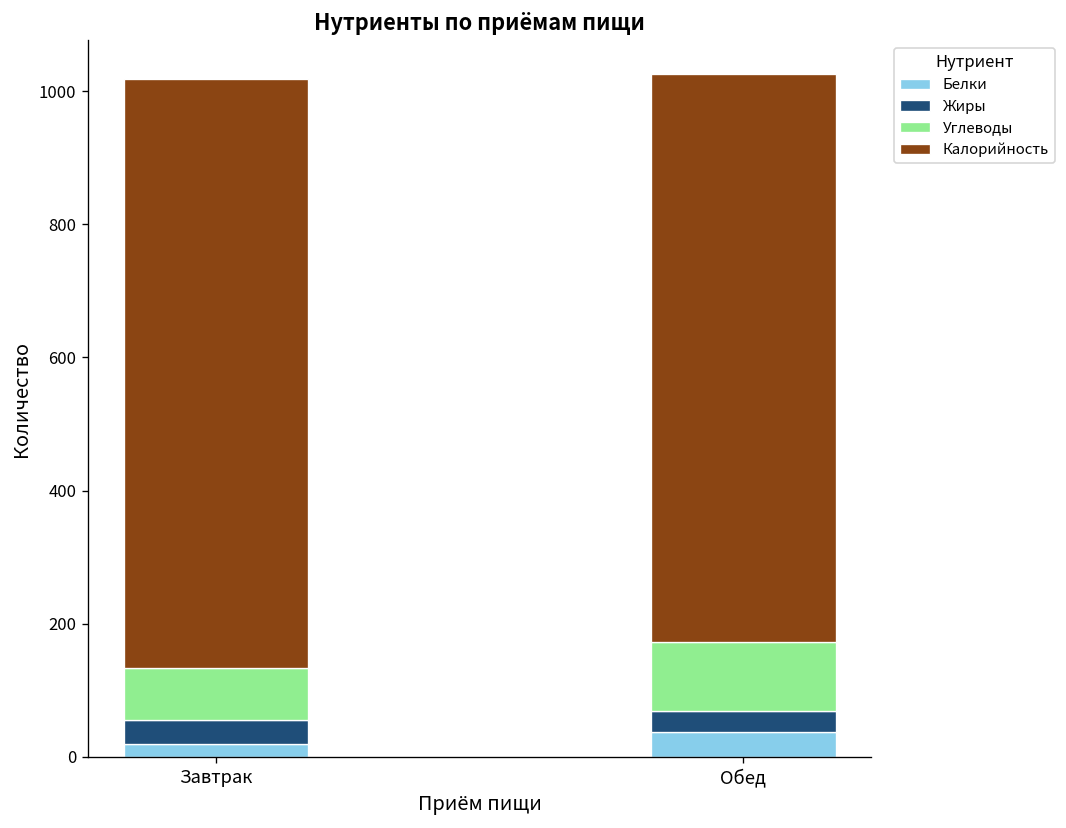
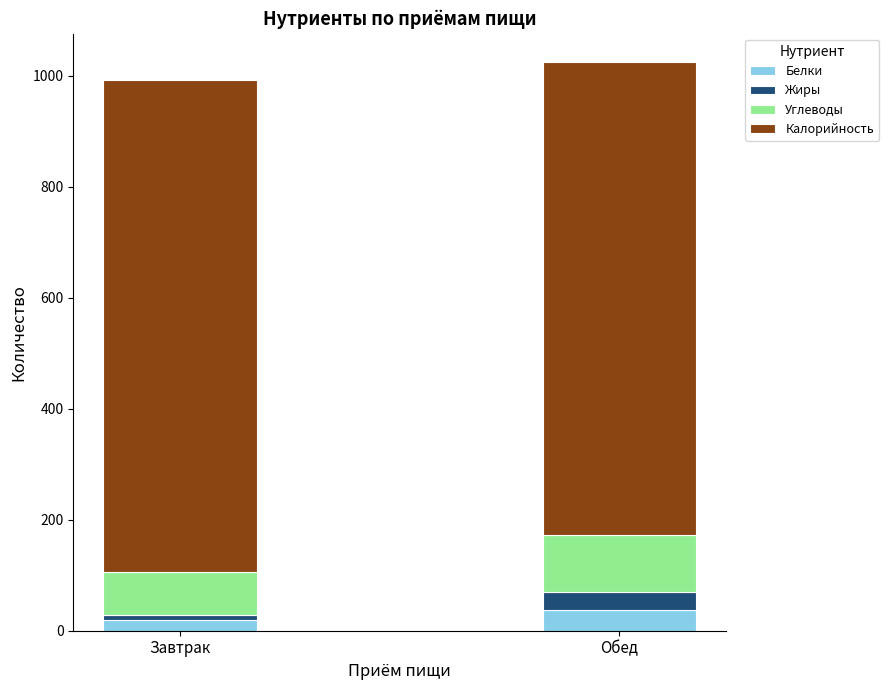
  {
    "Белки": {
      "Завтрак": 20,
      "Обед": 40
    },
    "Жиры": {
-     "Завтрак": 40,
+     "Завтрак": 10,
      "Обед": 30
    },
    "Углеводы": {
      "Завтрак": 80,
      "Обед": 100
    },
    "Калорийность": {
      "Завтрак": 890,
      "Обед": 850
    }
  }
